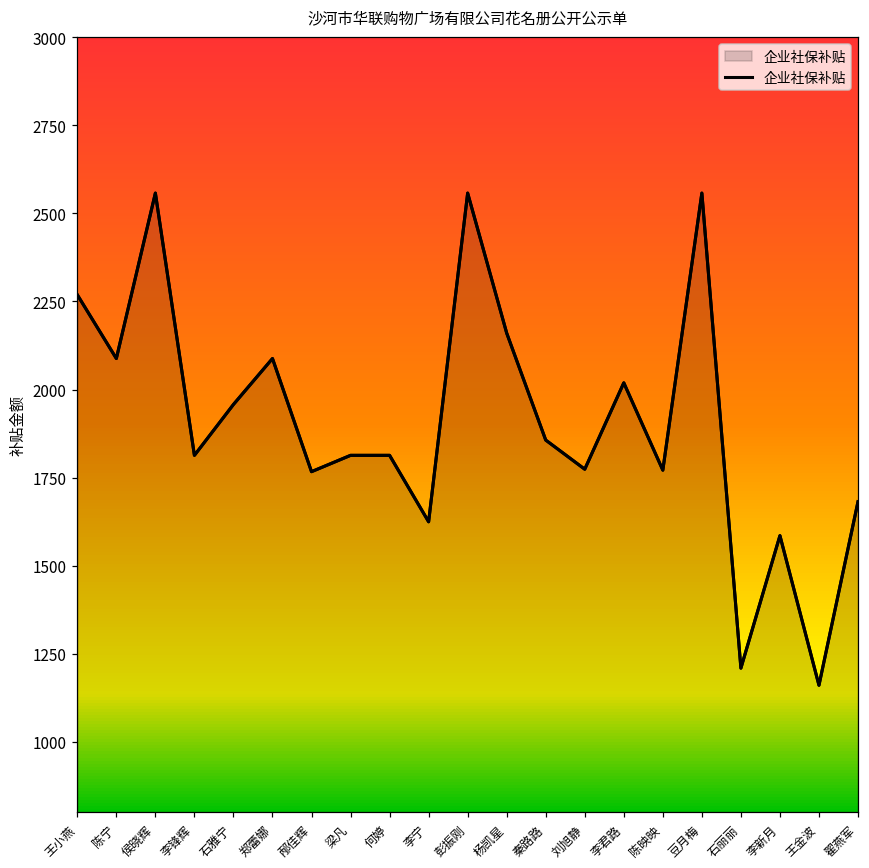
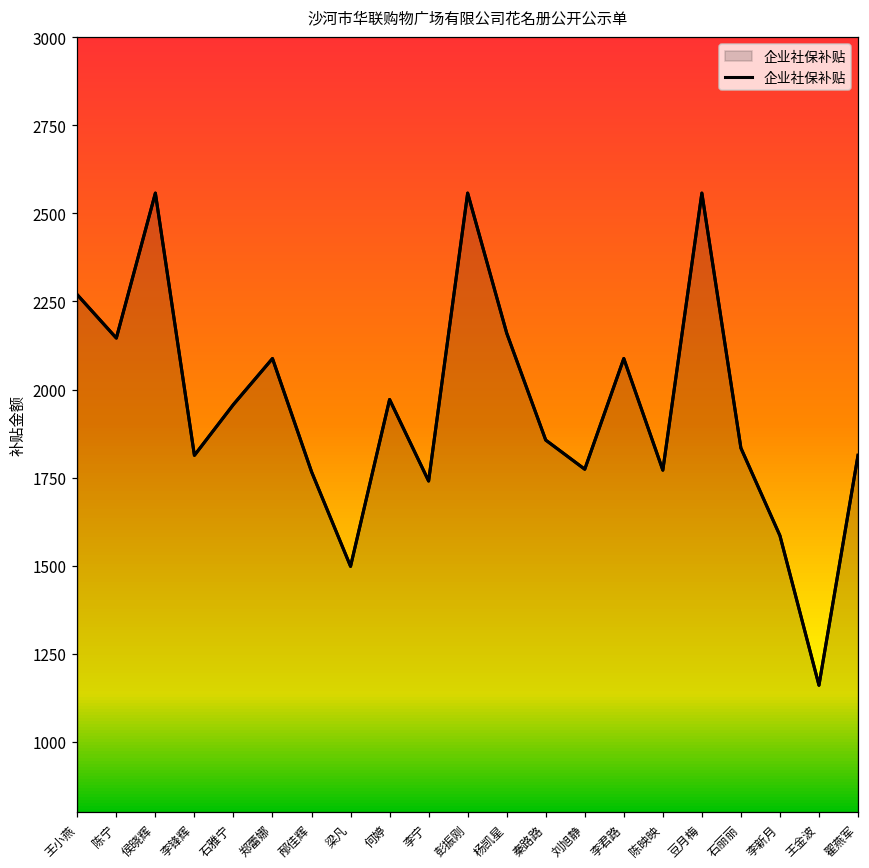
  {
    "王小燕": 2270,
-   "陈宁": 2090,
+   "陈宁": 2150,
    "侯晓辉": 2560,
    "李锋辉": 1810,
    "石雅宁": 1960,
    "郑蕾娜": 2090,
    "邴佳辉": 1770,
-   "梁凡": 1810,
-   "何婷": 1810,
-   "李宁": 1620,
+   "梁凡": 1500,
+   "何婷": 1970,
+   "李宁": 1740,
    "彭振刚": 2560,
    "杨凯星": 2160,
    "秦路路": 1860,
    "刘旭静": 1770,
-   "李君路": 2020,
+   "李君路": 2090,
    "陈映映": 1770,
    "豆月梅": 2560,
-   "石丽丽": 1210,
+   "石丽丽": 1830,
    "李新月": 1590,
    "王金波": 1160,
-   "翟燕军": 1680
+   "翟燕军": 1810
  }
